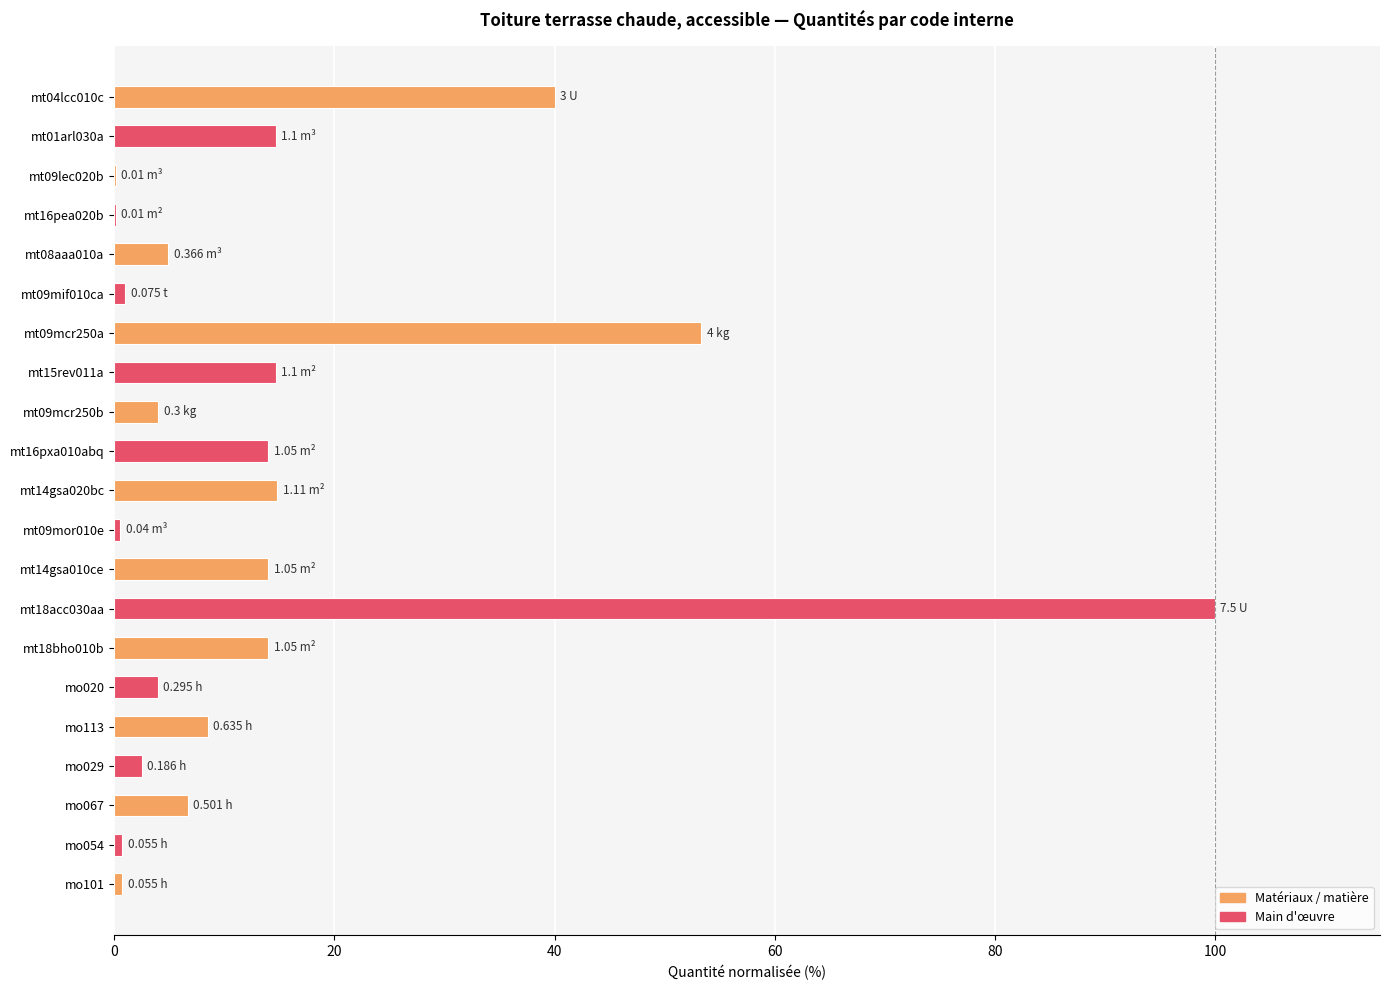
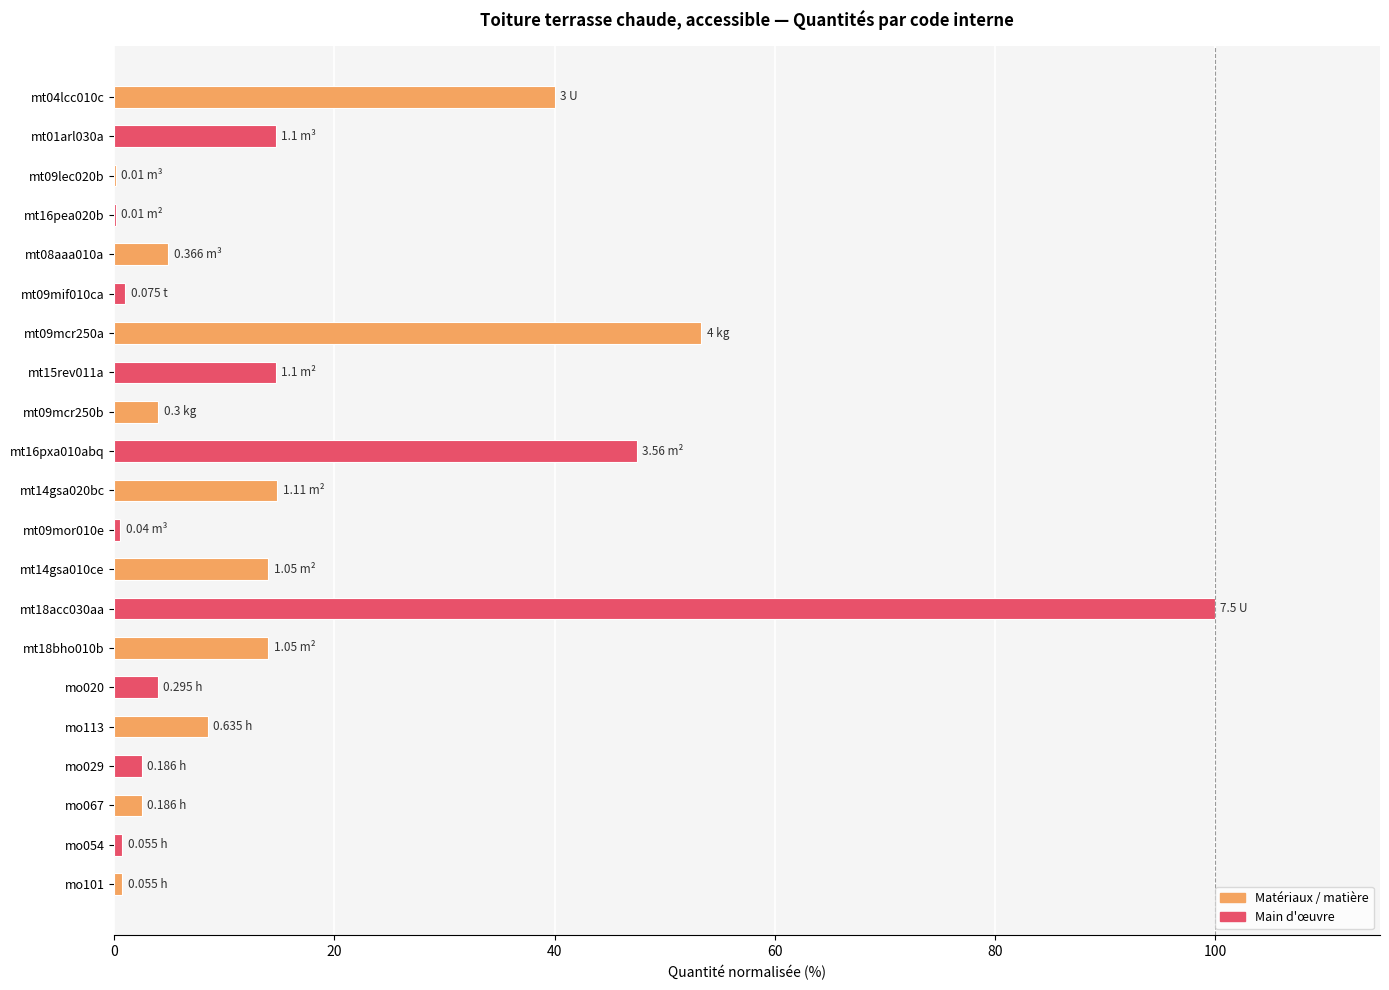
  {
-   "mt16pxa010abq": 1.05,
-   "mo067": 0.501
+   "mt16pxa010abq": 3.56,
+   "mo067": 0.186
  }
